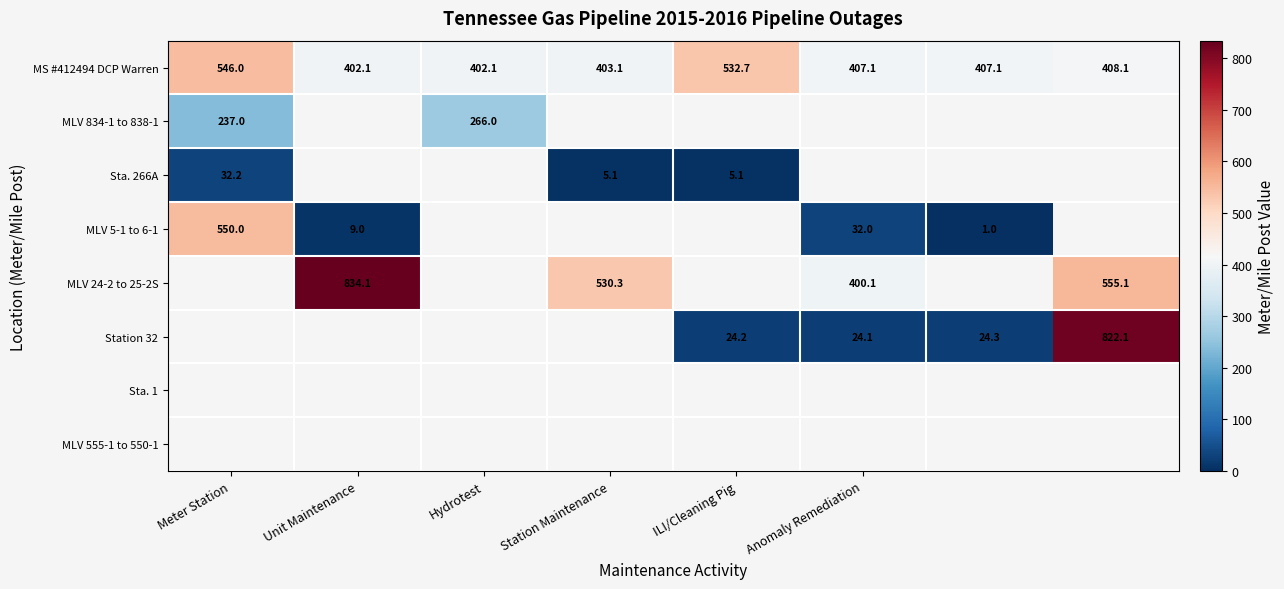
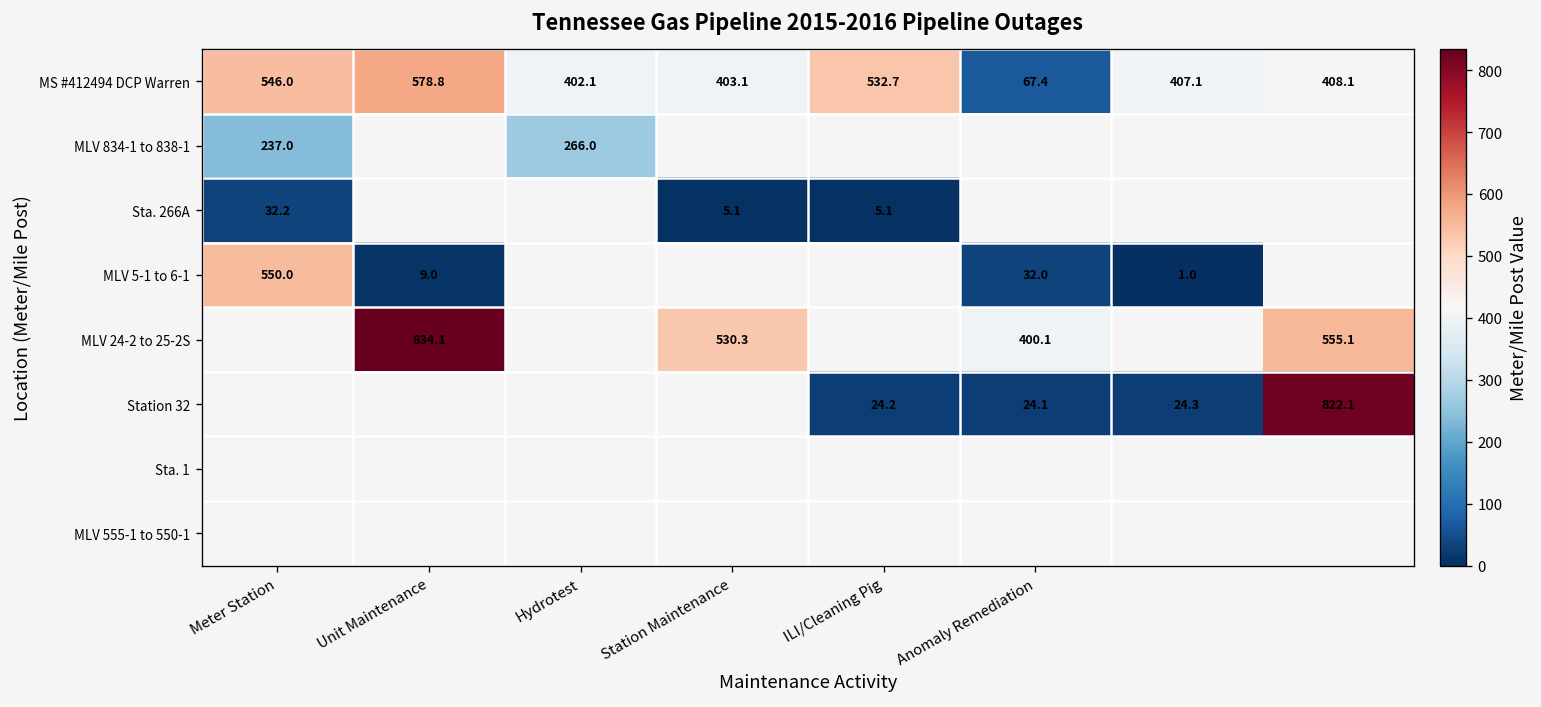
  {
    "MS #412494 DCP Warren": {
      "Meter Station": 546.0,
-     "Unit Maintenance": 402.1,
+     "Unit Maintenance": 578.8,
      "Hydrotest": 402.1,
      "Station Maintenance": 403.1,
      "ILI/Cleaning Pig": 532.7,
-     "Anomaly Remediation": 407.1
+     "Anomaly Remediation": 67.4
    },
    "MLV 834-1 to 838-1": {
      "Meter Station": 237.0,
      "Hydrotest": 266.0
    },
    "Sta. 266A": {
      "Meter Station": 32.2,
      "Station Maintenance": 5.1,
      "ILI/Cleaning Pig": 5.1
    },
    "MLV 5-1 to 6-1": {
      "Meter Station": 550.0,
      "Unit Maintenance": 9.0,
      "Anomaly Remediation": 32.0
    },
    "MLV 24-2 to 25-2S": {
      "Unit Maintenance": 834.1,
      "Station Maintenance": 530.3,
      "Anomaly Remediation": 400.1
    },
    "Station 32": {
      "ILI/Cleaning Pig": 24.2,
      "Anomaly Remediation": 24.1
    }
  }
